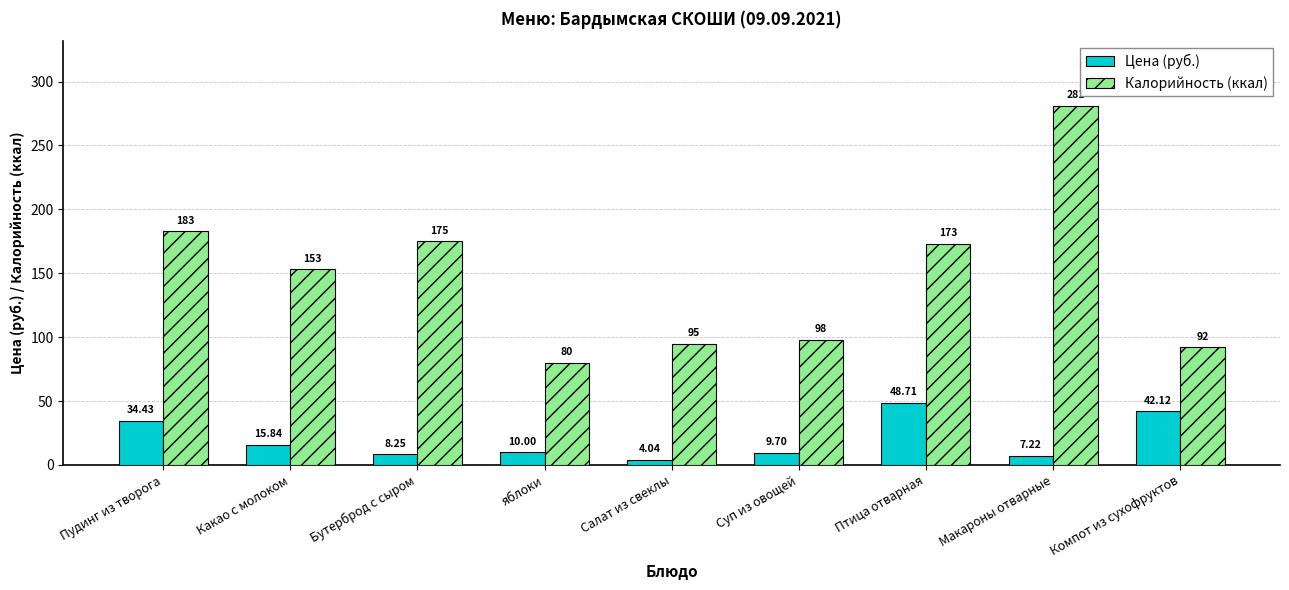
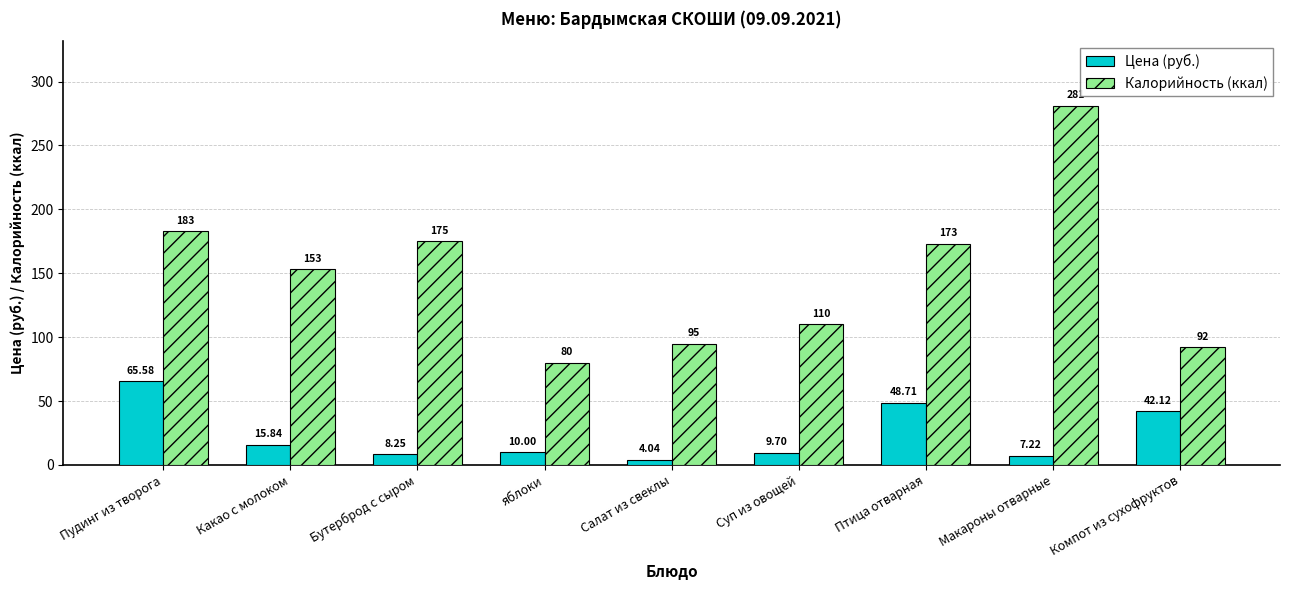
  {
    "Цена (руб.)": {
-     "Пудинг из творога": 34.43,
+     "Пудинг из творога": 65.58,
      "Какао с молоком": 15.84,
      "Бутерброд с сыром": 8.25,
      "яблоки": 10.00,
      "Салат из свеклы": 4.04,
      "Суп из овощей": 9.70,
      "Птица отварная": 48.71,
      "Макароны отварные": 7.22,
      "Компот из сухофруктов": 42.12
    },
    "Калорийность (ккал)": {
      "Пудинг из творога": 183,
      "Какао с молоком": 153,
      "Бутерброд с сыром": 175,
      "яблоки": 80,
      "Салат из свеклы": 95,
-     "Суп из овощей": 98,
+     "Суп из овощей": 110,
      "Птица отварная": 173,
      "Компот из сухофруктов": 92
    }
  }
